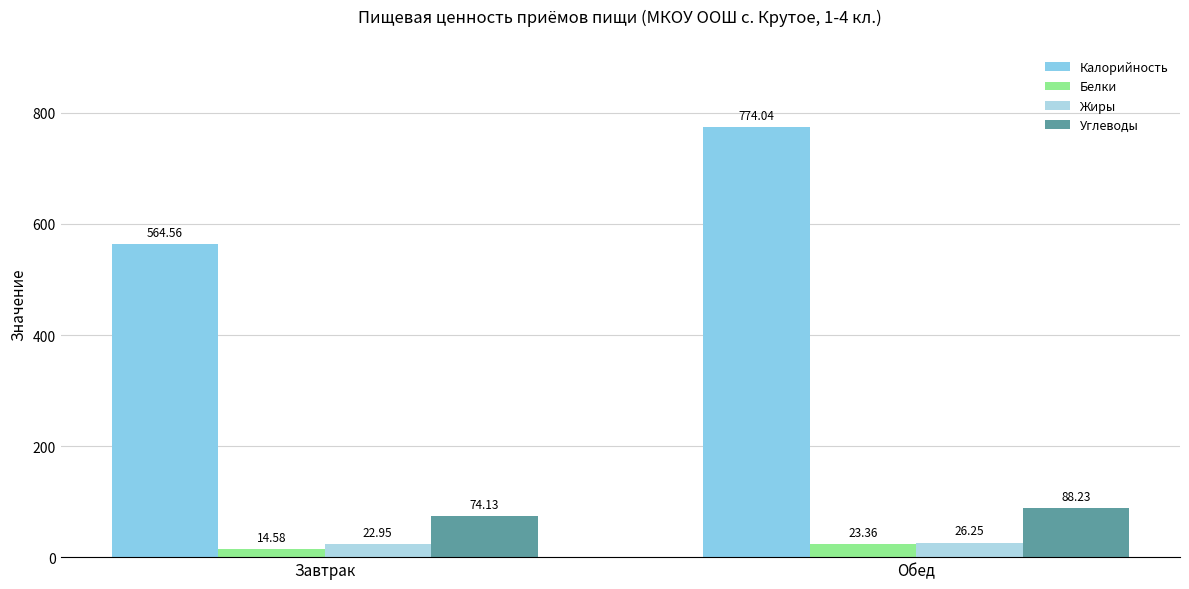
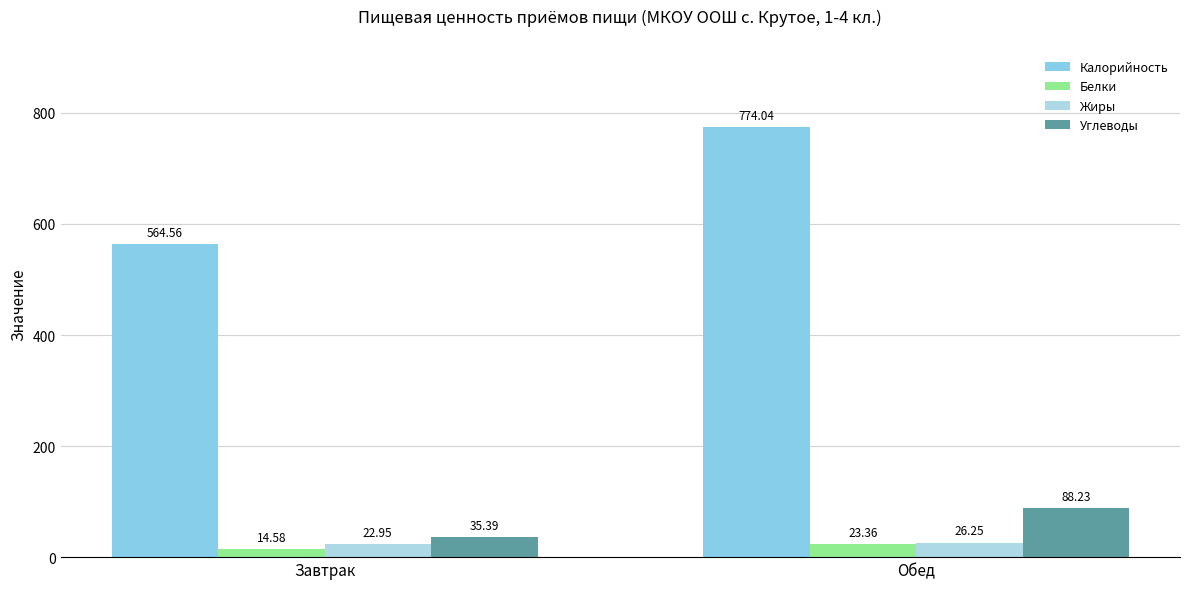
  {
    "Белки": {
      "Завтрак": 14.58,
      "Обед": 23.36
    },
    "Углеводы": {
-     "Завтрак": 74.13,
+     "Завтрак": 35.39,
      "Обед": 88.23
    }
  }
